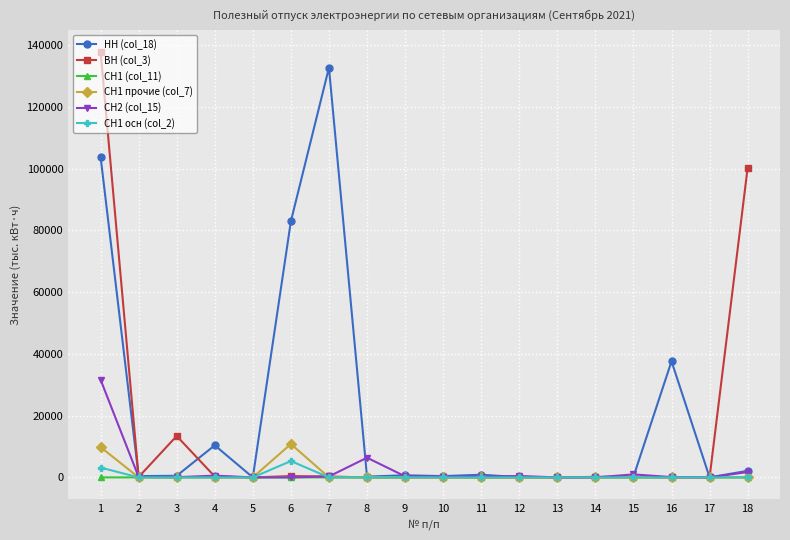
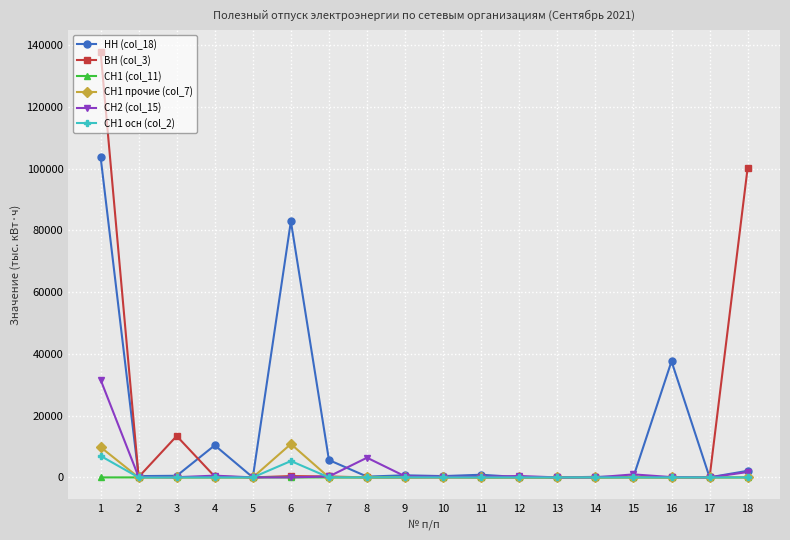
  {
    "НН (col_18)": {
      "1": 104000,
      "4": 10000,
      "6": 83000,
-     "7": 133000,
+     "7": 6000,
      "16": 38000
    },
    "ВН (col_3)": {
      "3": 13000,
      "18": 100000
    },
    "СН1 (col_11)": {
      "1": 0
    },
    "СН1 прочие (col_7)": {
      "1": 10000,
      "6": 11000
    },
    "СН2 (col_15)": {
      "1": 32000,
      "8": 6000
    },
    "СН1 осн (col_2)": {
-     "1": 3000,
+     "1": 7000,
      "6": 5000
    }
  }
